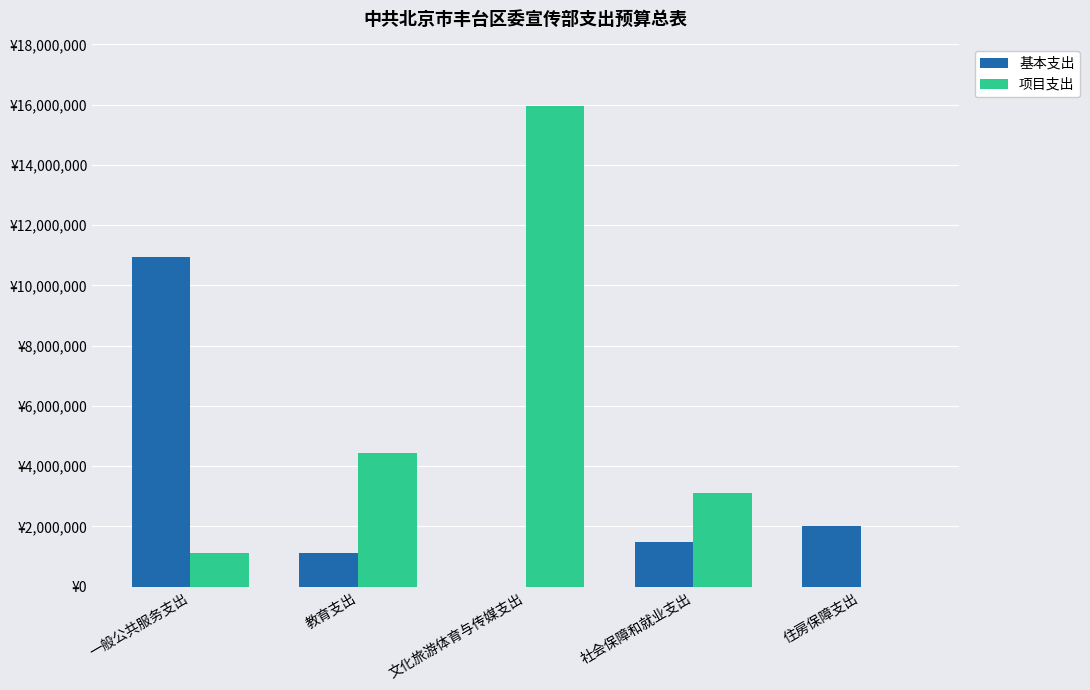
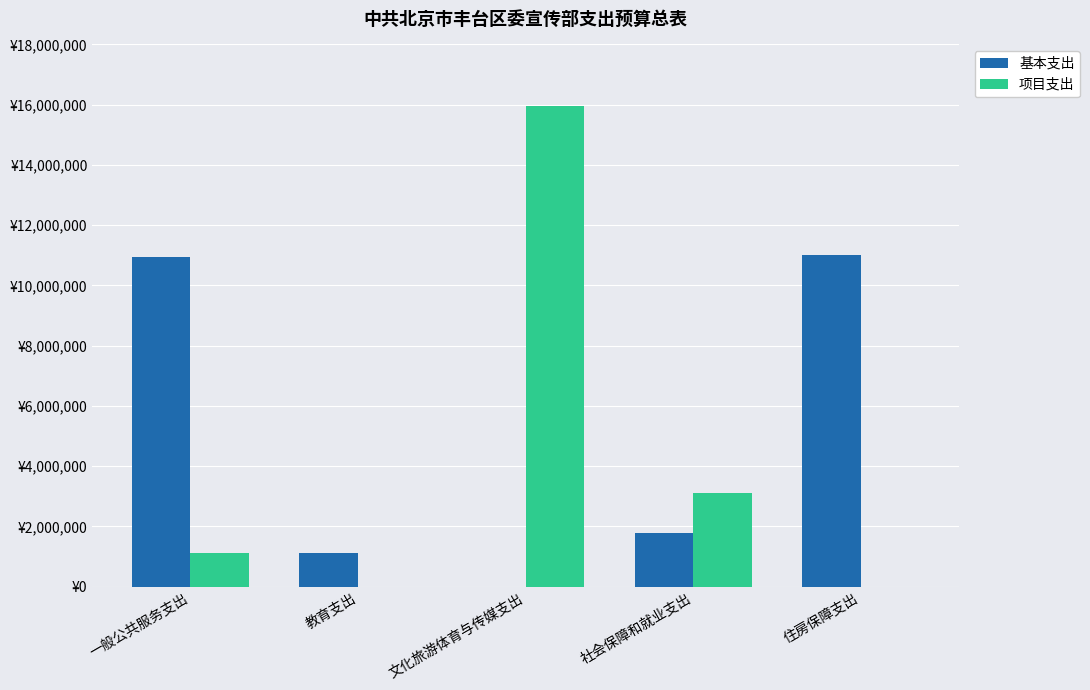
  {
    "基本支出": {
      "一般公共服务支出": "¥10,900,000",
      "教育支出": "¥1,100,000",
      "文化旅游体育与传媒支出": "¥0",
-     "社会保障和就业支出": "¥1,500,000",
-     "住房保障支出": "¥2,000,000"
+     "社会保障和就业支出": "¥1,800,000",
+     "住房保障支出": "¥11,000,000"
    },
    "项目支出": {
      "一般公共服务支出": "¥1,100,000",
-     "教育支出": "¥4,400,000",
+     "教育支出": "¥0",
      "文化旅游体育与传媒支出": "¥16,000,000",
      "社会保障和就业支出": "¥3,100,000",
      "住房保障支出": "¥0"
    }
  }
